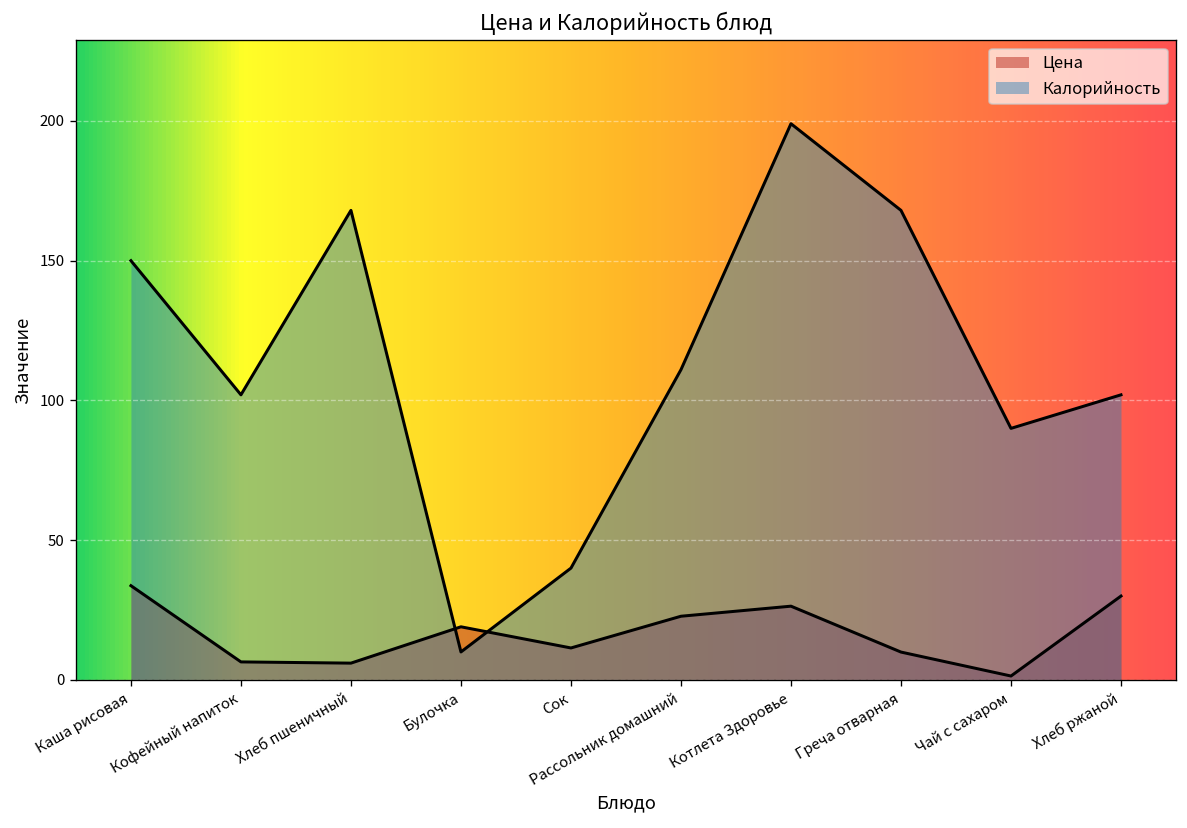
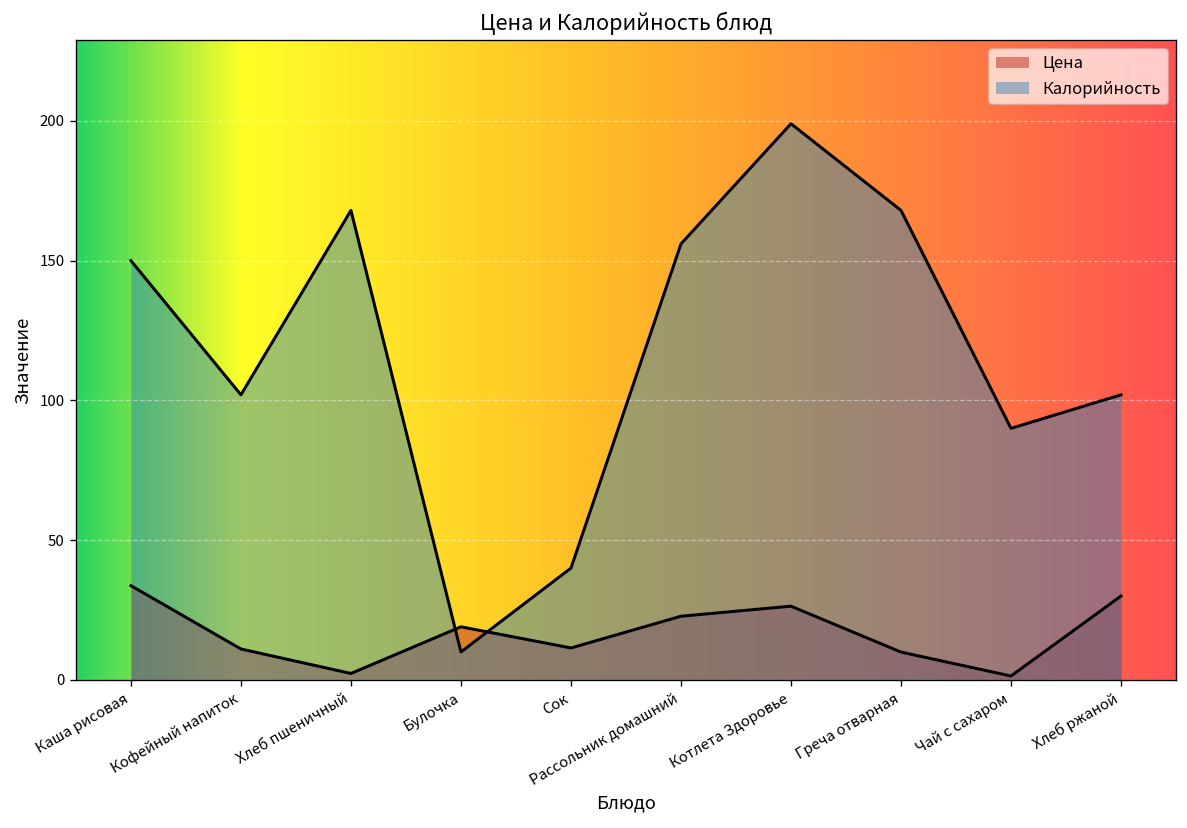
  {
    "Цена": {
      "Каша рисовая": 34,
-     "Кофейный напиток": 6,
-     "Хлеб пшеничный": 6,
+     "Кофейный напиток": 11,
+     "Хлеб пшеничный": 2,
      "Булочка": 19,
      "Сок": 11,
      "Рассольник домашний": 23,
      "Котлета Здоровье": 26,
      "Греча отварная": 10,
      "Чай с сахаром": 1,
      "Хлеб ржаной": 30
    },
    "Калорийность": {
      "Каша рисовая": 150,
      "Кофейный напиток": 102,
      "Хлеб пшеничный": 168,
      "Булочка": 10,
      "Сок": 40,
-     "Рассольник домашний": 111,
+     "Рассольник домашний": 156,
      "Котлета Здоровье": 199,
      "Греча отварная": 168,
      "Чай с сахаром": 90,
      "Хлеб ржаной": 102
    }
  }
